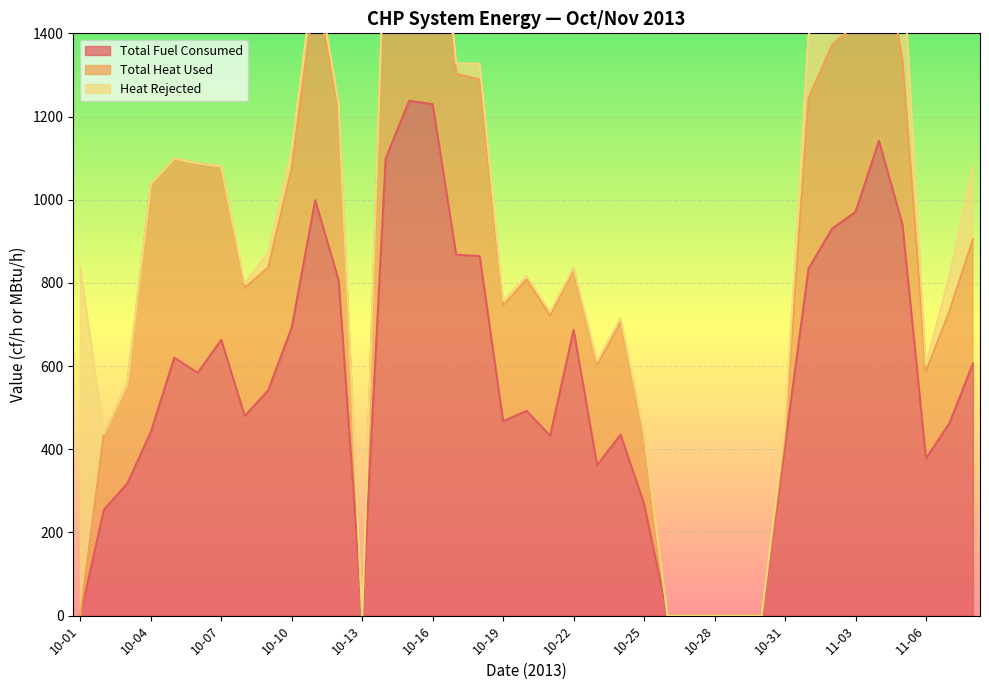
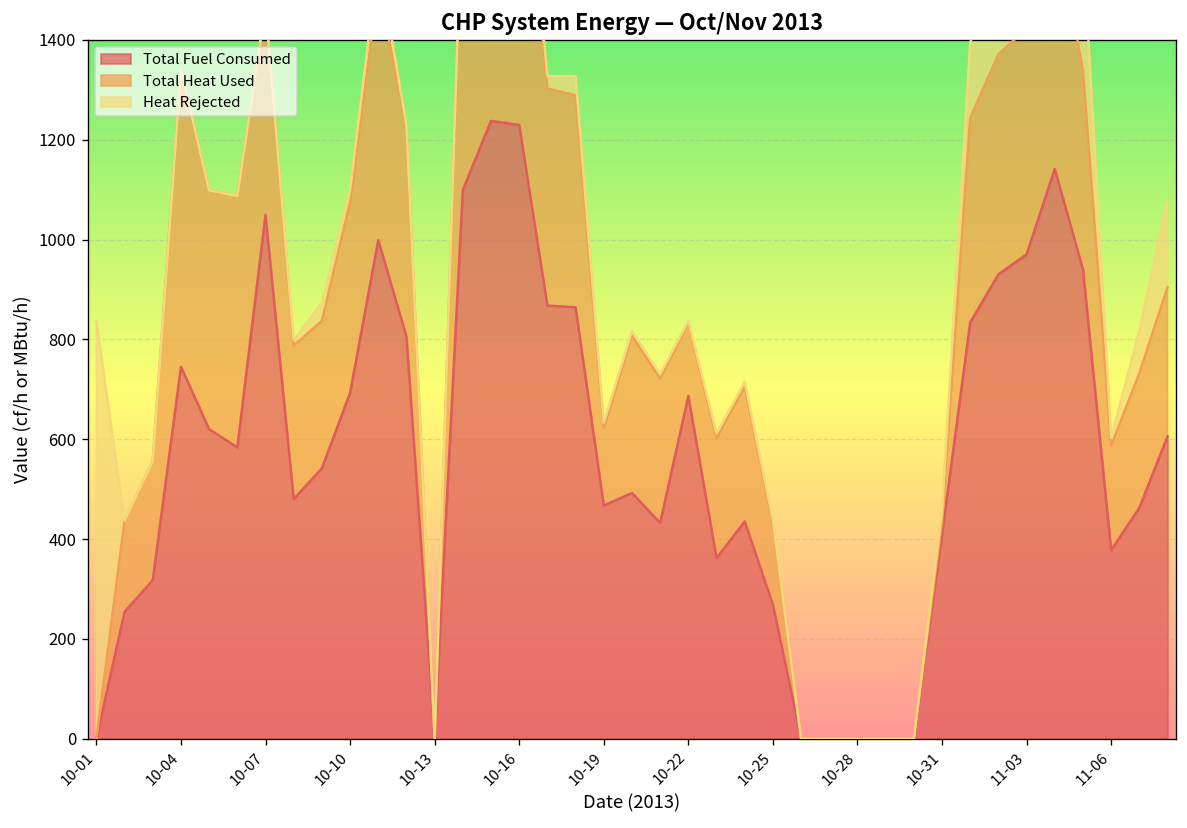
  {
    "Total Fuel Consumed": {
-     "10-04": 440,
-     "10-07": 660,
+     "10-04": 750,
+     "10-07": 1050,
      "10-10": 690,
      "10-16": 1230,
      "10-19": 470,
      "10-22": 690,
      "10-25": 270,
      "10-31": 410,
      "11-03": 970,
      "11-06": 380
    },
    "Total Heat Used": {
      "10-10": 380,
-     "10-19": 280,
+     "10-19": 150,
      "10-25": 160,
      "10-31": 30,
      "11-06": 210
    },
    "Heat Rejected": {
      "10-01": 840,
-     "10-10": 50,
+     "10-10": 20,
      "10-19": 10,
      "10-25": 10,
      "10-31": 20,
      "11-06": 20
    }
  }
